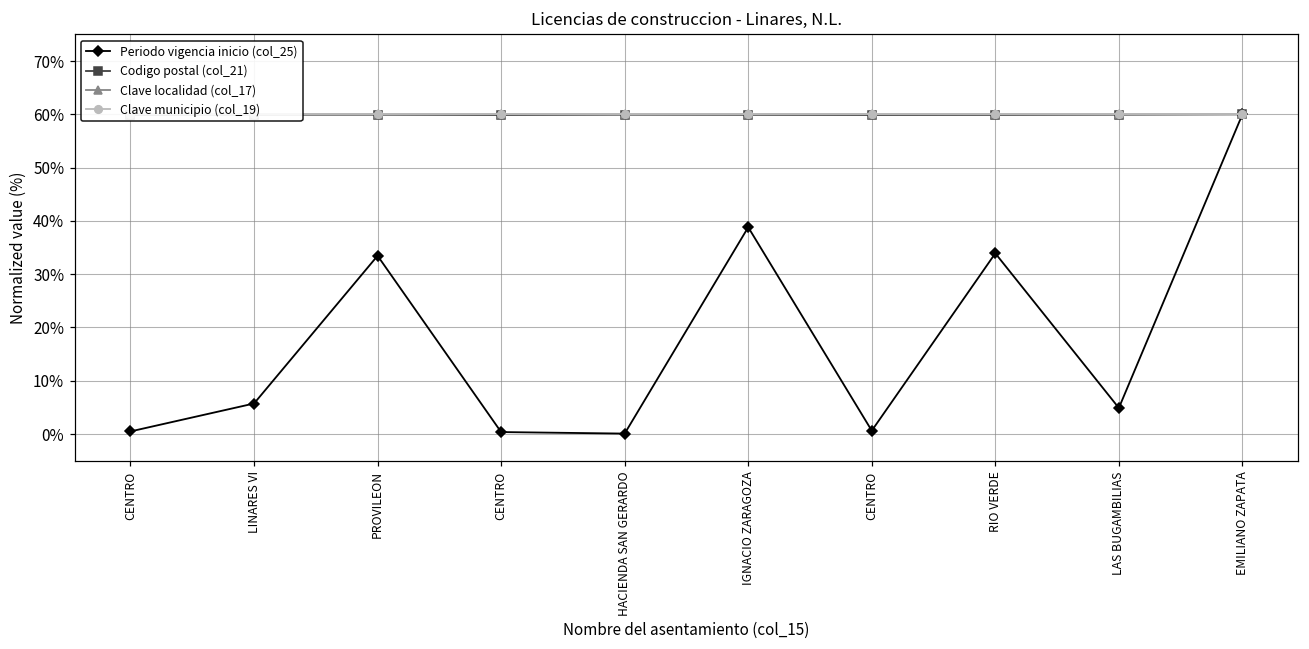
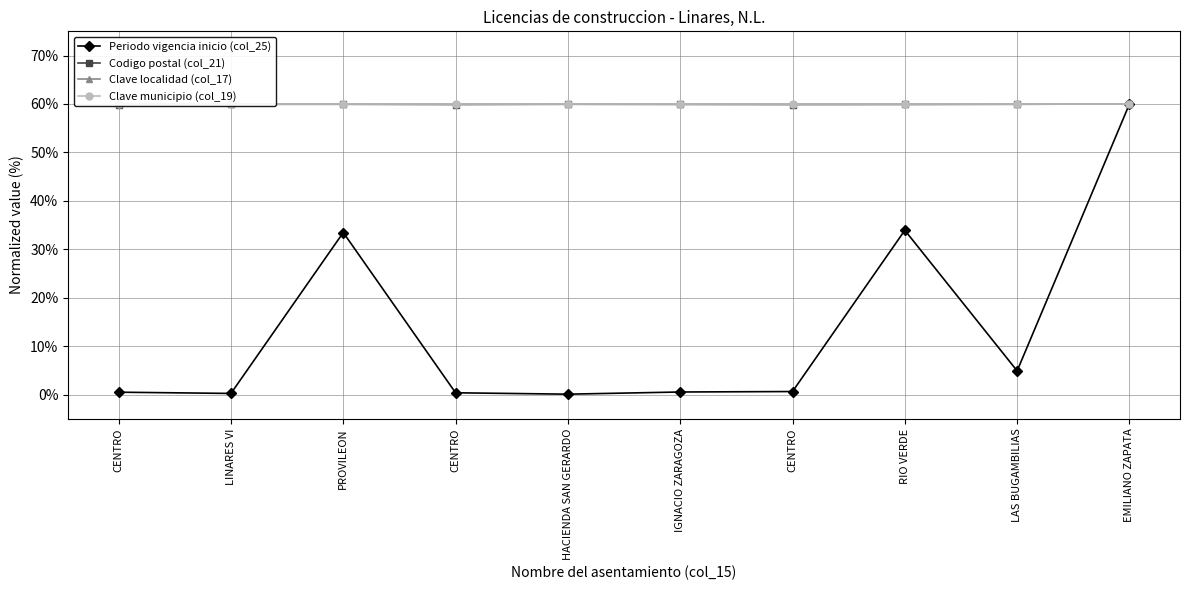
  {
    "Periodo vigencia inicio (col_25)": {
-     "LINARES VI": "6%",
+     "LINARES VI": "0%",
      "PROVILEON": "33%",
      "HACIENDA SAN GERARDO": "0%",
-     "IGNACIO ZARAGOZA": "39%",
+     "IGNACIO ZARAGOZA": "1%",
      "RIO VERDE": "34%",
      "LAS BUGAMBILIAS": "5%"
    },
    "Clave municipio (col_19)": {
      "PROVILEON": "60%",
      "HACIENDA SAN GERARDO": "60%",
      "IGNACIO ZARAGOZA": "60%",
      "RIO VERDE": "60%",
      "LAS BUGAMBILIAS": "60%"
    }
  }
